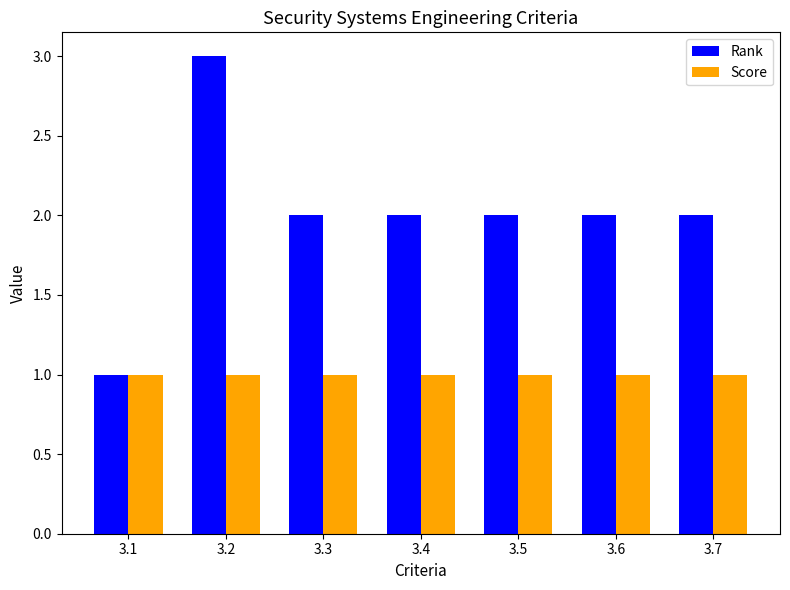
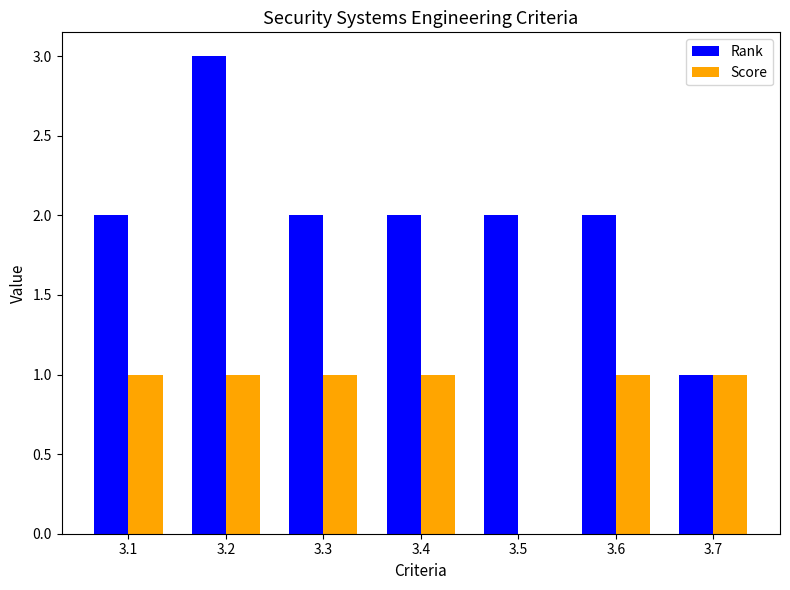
  {
    "Rank": {
-     "3.1": 1,
+     "3.1": 2,
      "3.2": 3,
      "3.3": 2,
      "3.4": 2,
      "3.5": 2,
      "3.6": 2,
-     "3.7": 2
+     "3.7": 1
    },
    "Score": {
      "3.1": 1,
      "3.2": 1,
      "3.3": 1,
      "3.4": 1,
-     "3.5": 1,
+     "3.5": 0,
      "3.6": 1,
      "3.7": 1
    }
  }
